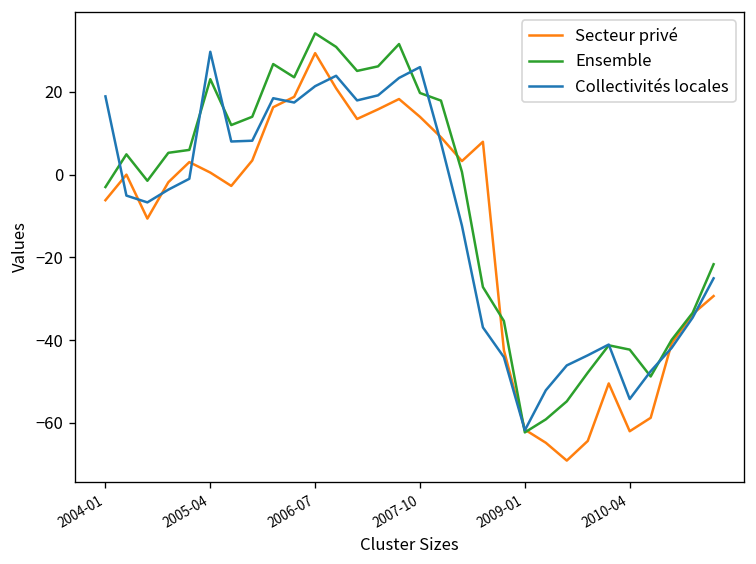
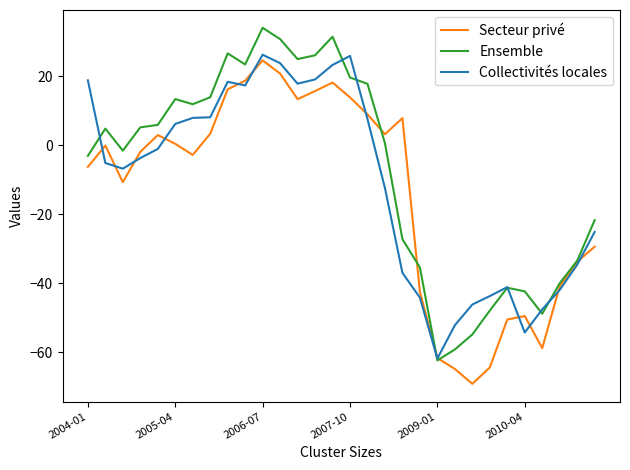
  {
    "Secteur privé": {
      "2004-01": -6,
      "2005-04": 0,
-     "2006-07": 29,
+     "2006-07": 25,
      "2007-10": 14,
-     "2010-04": -62
+     "2010-04": -49
    },
    "Ensemble": {
      "2004-01": -3,
-     "2005-04": 23,
+     "2005-04": 13,
      "2006-07": 34,
      "2007-10": 20,
      "2010-04": -42
    },
    "Collectivités locales": {
      "2004-01": 19,
-     "2005-04": 30,
-     "2006-07": 21,
+     "2005-04": 6,
+     "2006-07": 26,
      "2007-10": 26,
      "2010-04": -54
    }
  }
